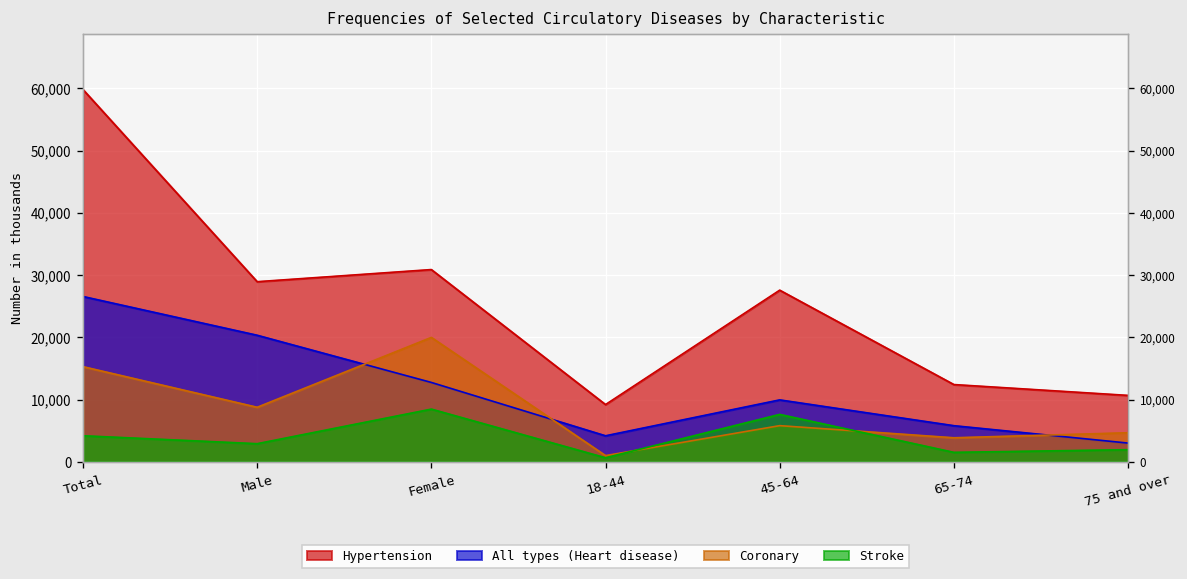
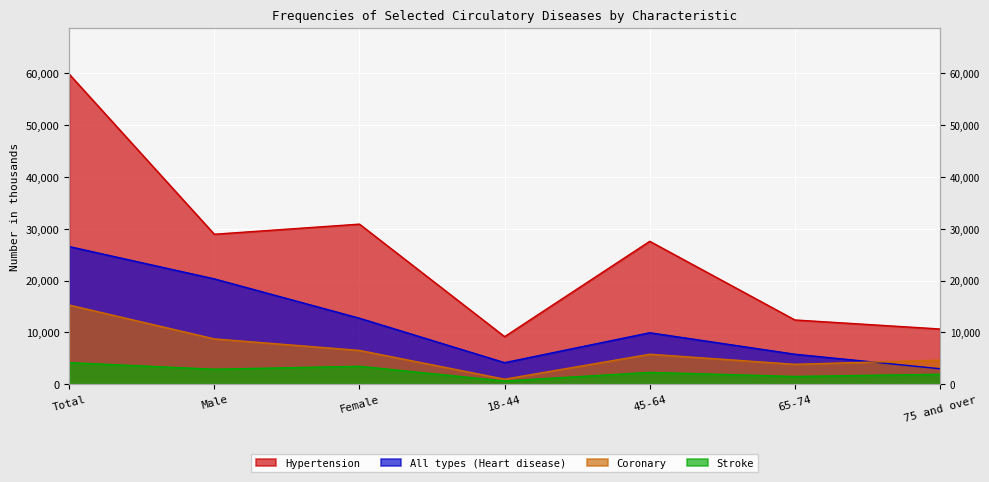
  {
    "Hypertension": {
      "Total": "60,000",
      "Male": "29,000",
      "Female": "31,000",
      "18-44": "9,000",
      "45-64": "28,000",
      "65-74": "12,000",
      "75 and over": "11,000"
    },
    "All types (Heart disease)": {
      "Total": "27,000",
      "Male": "20,000",
      "Female": "13,000",
      "18-44": "4,000",
      "45-64": "10,000",
      "65-74": "6,000",
      "75 and over": "3,000"
    },
    "Coronary": {
      "Total": "15,000",
      "Male": "9,000",
-     "Female": "20,000",
+     "Female": "7,000",
      "45-64": "6,000",
      "65-74": "4,000",
      "75 and over": "5,000"
    },
    "Stroke": {
      "Total": "4,000",
      "Male": "3,000",
-     "Female": "8,000",
-     "45-64": "8,000",
+     "Female": "3,000",
+     "45-64": "2,000",
      "65-74": "2,000",
      "75 and over": "2,000"
    }
  }
